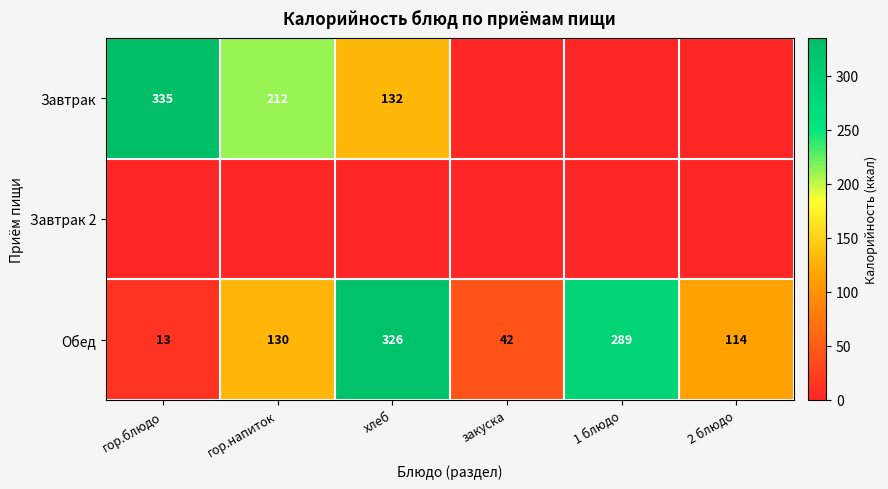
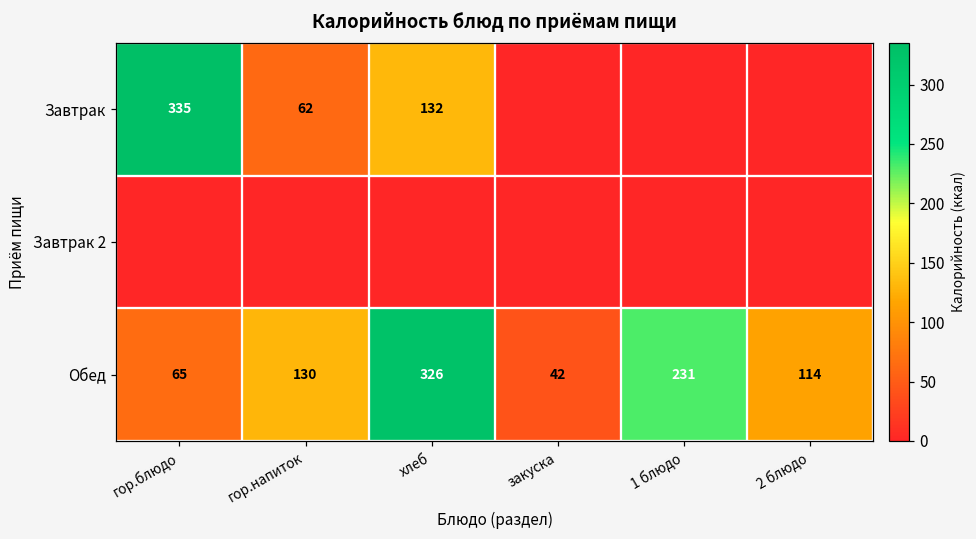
  {
    "Завтрак": {
      "гор.блюдо": 335,
-     "гор.напиток": 212,
+     "гор.напиток": 62,
      "хлеб": 132
    },
    "Обед": {
-     "гор.блюдо": 13,
+     "гор.блюдо": 65,
      "гор.напиток": 130,
      "хлеб": 326,
      "закуска": 42,
-     "1 блюдо": 289,
+     "1 блюдо": 231,
      "2 блюдо": 114
    }
  }
